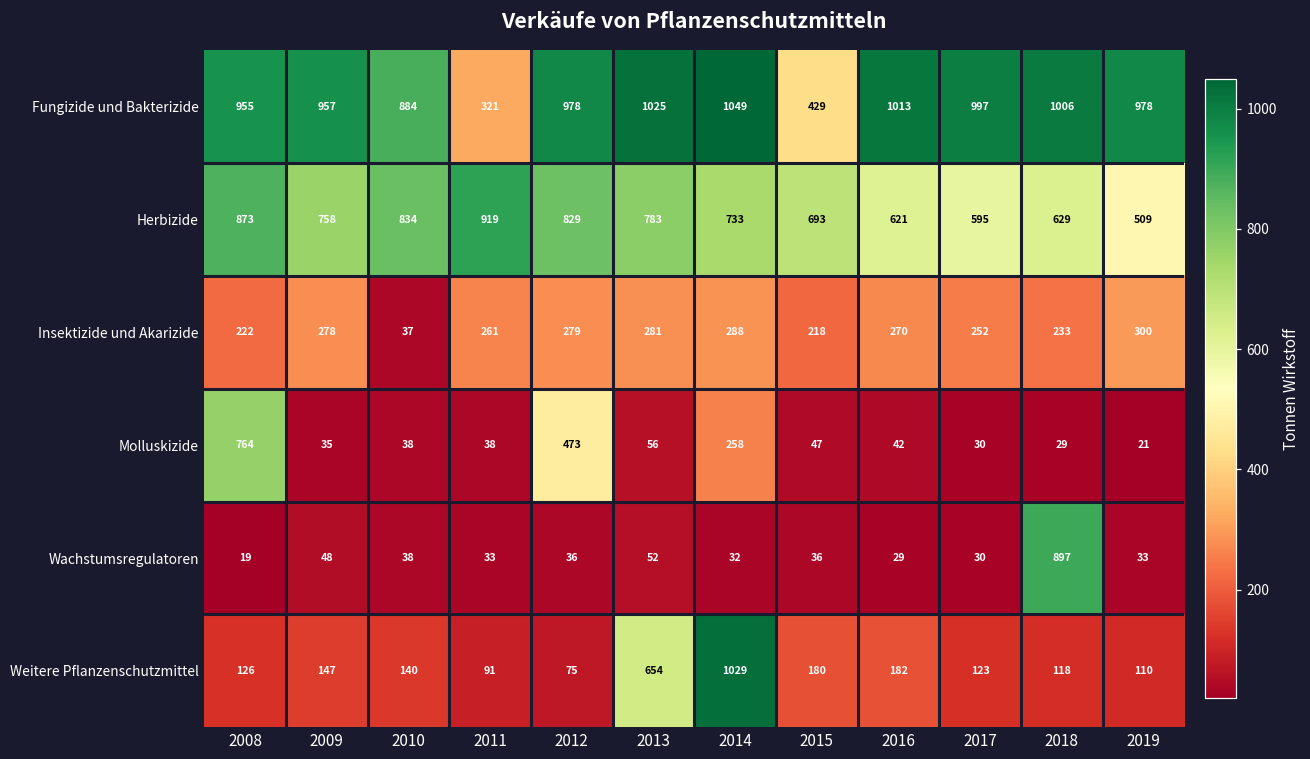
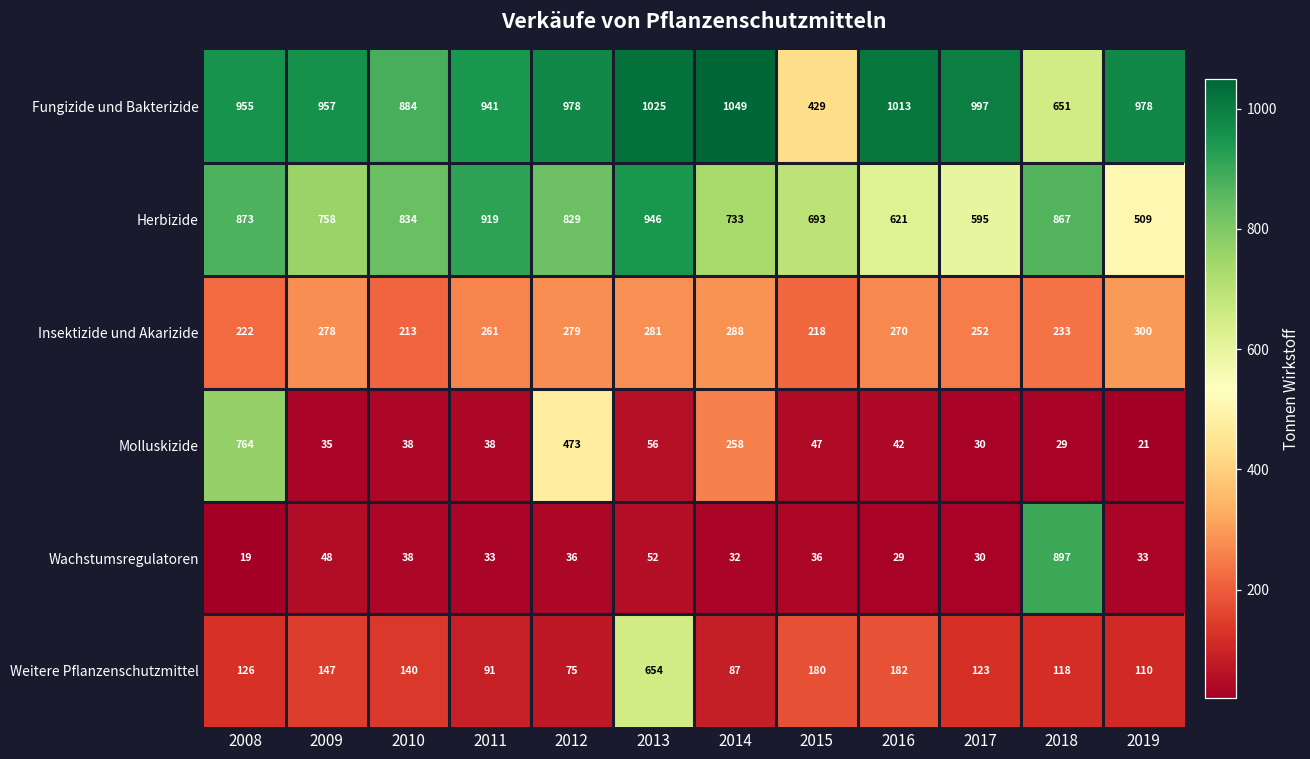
  {
    "Fungizide und Bakterizide": {
      "2008": 955,
      "2009": 957,
      "2010": 884,
-     "2011": 321,
+     "2011": 941,
      "2012": 978,
      "2013": 1025,
      "2014": 1049,
      "2015": 429,
      "2016": 1013,
      "2017": 997,
-     "2018": 1006,
+     "2018": 651,
      "2019": 978
    },
    "Herbizide": {
      "2008": 873,
      "2009": 758,
      "2010": 834,
      "2011": 919,
      "2012": 829,
-     "2013": 783,
+     "2013": 946,
      "2014": 733,
      "2015": 693,
      "2016": 621,
      "2017": 595,
-     "2018": 629,
+     "2018": 867,
      "2019": 509
    },
    "Insektizide und Akarizide": {
      "2008": 222,
      "2009": 278,
-     "2010": 37,
+     "2010": 213,
      "2011": 261,
      "2012": 279,
      "2013": 281,
      "2014": 288,
      "2015": 218,
      "2016": 270,
      "2017": 252,
      "2018": 233,
      "2019": 300
    },
    "Molluskizide": {
      "2008": 764,
      "2009": 35,
      "2010": 38,
      "2011": 38,
      "2012": 473,
      "2013": 56,
      "2014": 258,
      "2015": 47,
      "2016": 42,
      "2017": 30,
      "2018": 29,
      "2019": 21
    },
    "Wachstumsregulatoren": {
      "2008": 19,
      "2009": 48,
      "2010": 38,
      "2011": 33,
      "2012": 36,
      "2013": 52,
      "2014": 32,
      "2015": 36,
      "2016": 29,
      "2017": 30,
      "2018": 897,
      "2019": 33
    },
    "Weitere Pflanzenschutzmittel": {
      "2008": 126,
      "2009": 147,
      "2010": 140,
      "2011": 91,
      "2012": 75,
      "2013": 654,
-     "2014": 1029,
+     "2014": 87,
      "2015": 180,
      "2016": 182,
      "2017": 123,
      "2018": 118,
      "2019": 110
    }
  }
